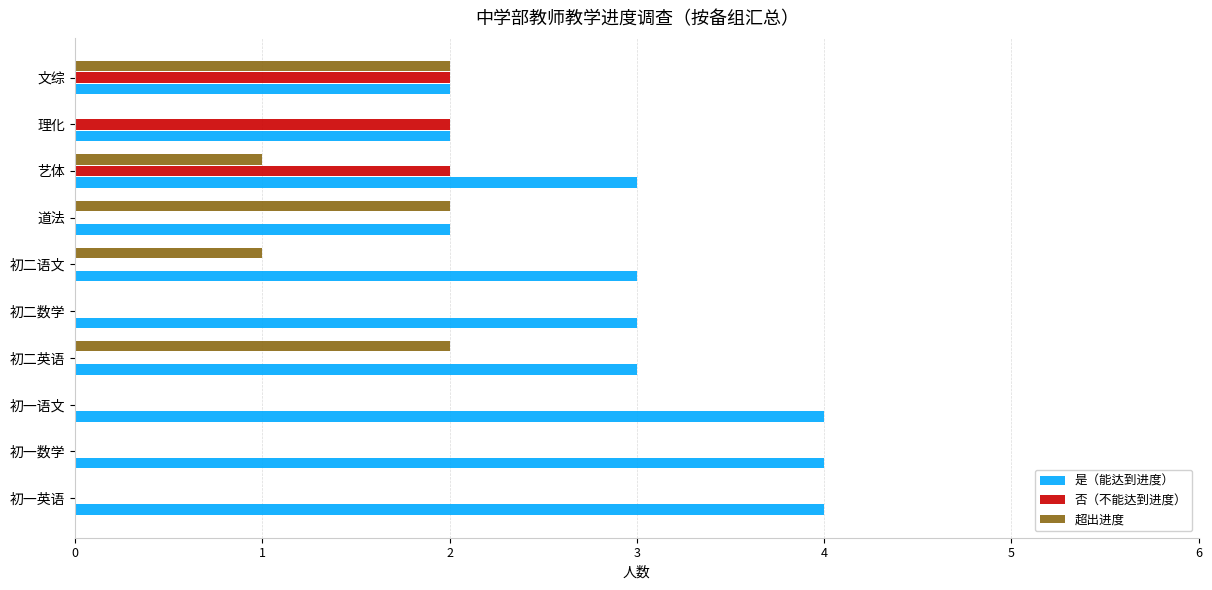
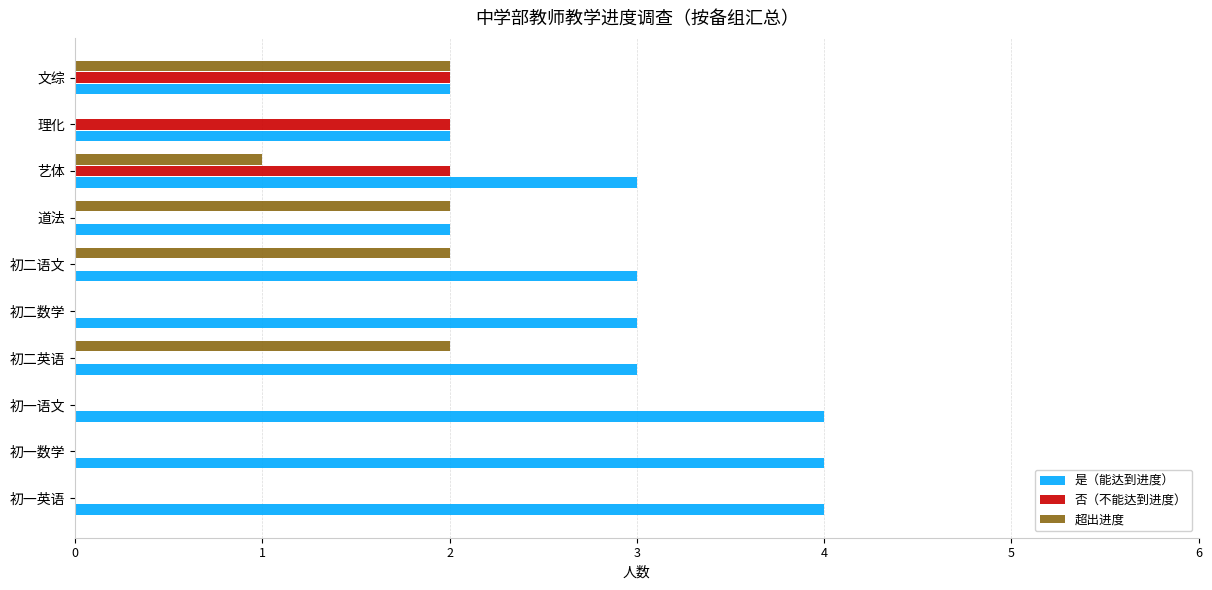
  {
    "是（能达到进度）": {
      "文综": 2,
      "理化": 2,
      "艺体": 3,
      "道法": 2,
      "初二语文": 3,
      "初二数学": 3,
      "初二英语": 3,
      "初一语文": 4,
      "初一数学": 4,
      "初一英语": 4
    },
    "否（不能达到进度）": {
      "文综": 2,
      "理化": 2,
      "艺体": 2,
      "道法": 0,
      "初二语文": 0,
      "初二数学": 0,
      "初二英语": 0,
      "初一语文": 0,
      "初一数学": 0,
      "初一英语": 0
    },
    "超出进度": {
      "文综": 2,
      "理化": 0,
      "艺体": 1,
      "道法": 2,
-     "初二语文": 1,
+     "初二语文": 2,
      "初二数学": 0,
      "初二英语": 2,
      "初一语文": 0,
      "初一数学": 0,
      "初一英语": 0
    }
  }
